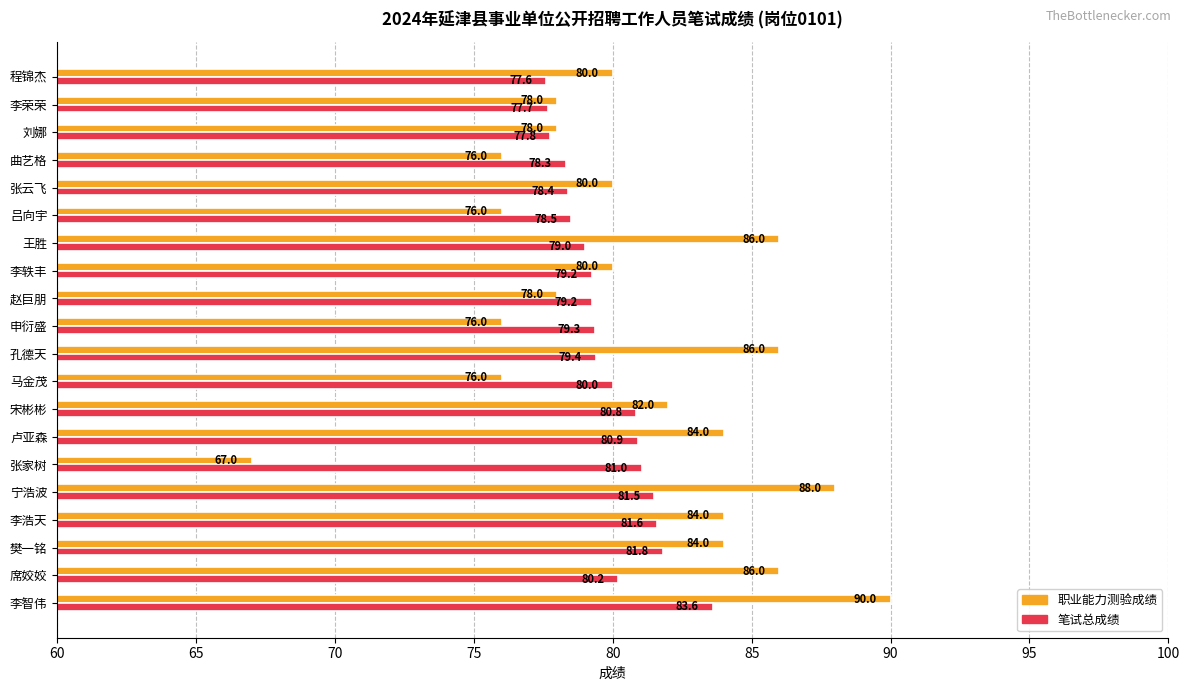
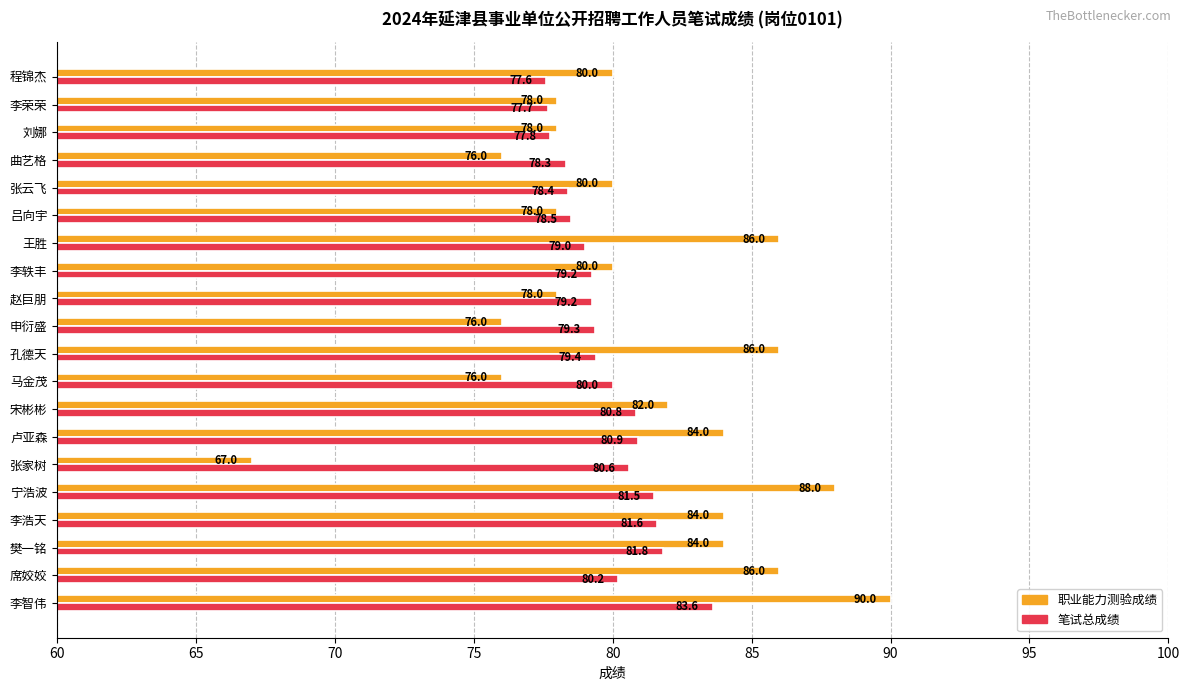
  {
    "职业能力测验成绩": {
      "程锦杰": 80.0,
      "曲艺格": 76.0,
      "张云飞": 80.0,
-     "吕向宇": 76.0,
+     "吕向宇": 78.0,
      "王胜": 86.0,
      "李轶丰": 80.0,
      "赵巨朋": 78.0,
      "申衍盛": 76.0,
      "孔德天": 86.0,
      "马金茂": 76.0,
      "宋彬彬": 82.0,
      "卢亚森": 84.0,
      "张家树": 67.0,
      "宁浩波": 88.0,
      "李浩天": 84.0,
      "樊一铭": 84.0,
      "席姣姣": 86.0,
      "李智伟": 90.0
    },
    "笔试总成绩": {
      "程锦杰": 77.6,
      "曲艺格": 78.3,
      "张云飞": 78.4,
      "王胜": 79.0,
      "李轶丰": 79.2,
      "赵巨朋": 79.2,
      "申衍盛": 79.3,
      "孔德天": 79.4,
      "马金茂": 80.0,
      "宋彬彬": 80.8,
      "卢亚森": 80.9,
-     "张家树": 81.0,
+     "张家树": 80.6,
      "宁浩波": 81.5,
      "李浩天": 81.6,
      "樊一铭": 81.8,
      "席姣姣": 80.2,
      "李智伟": 83.6
    }
  }
